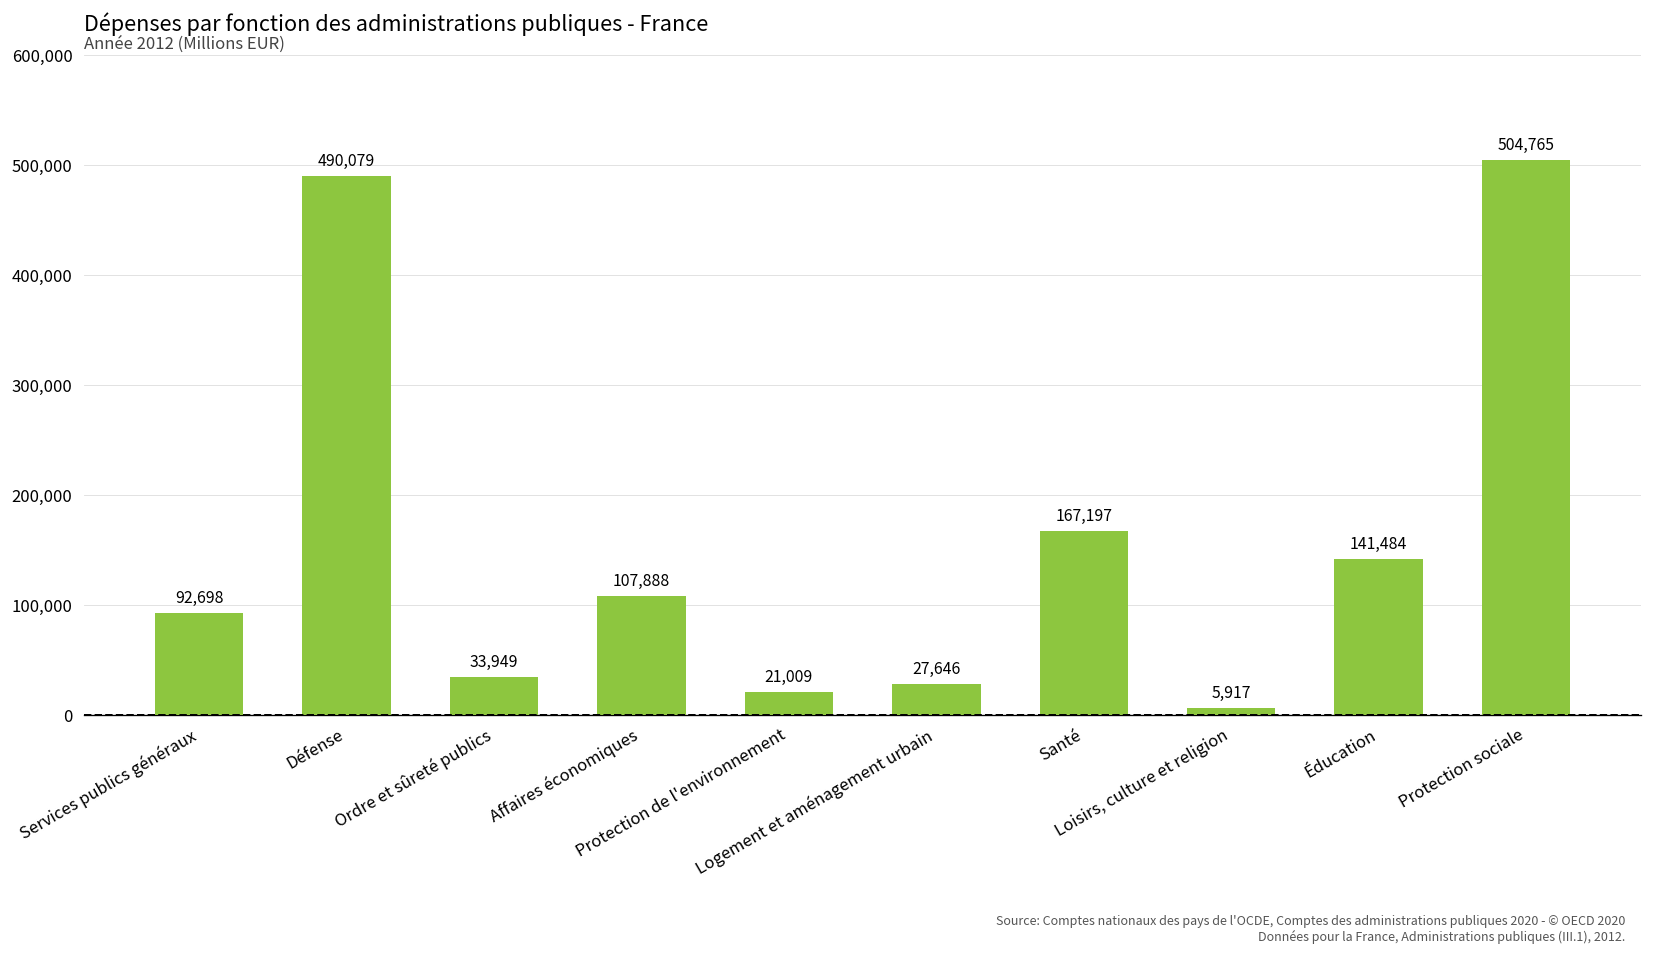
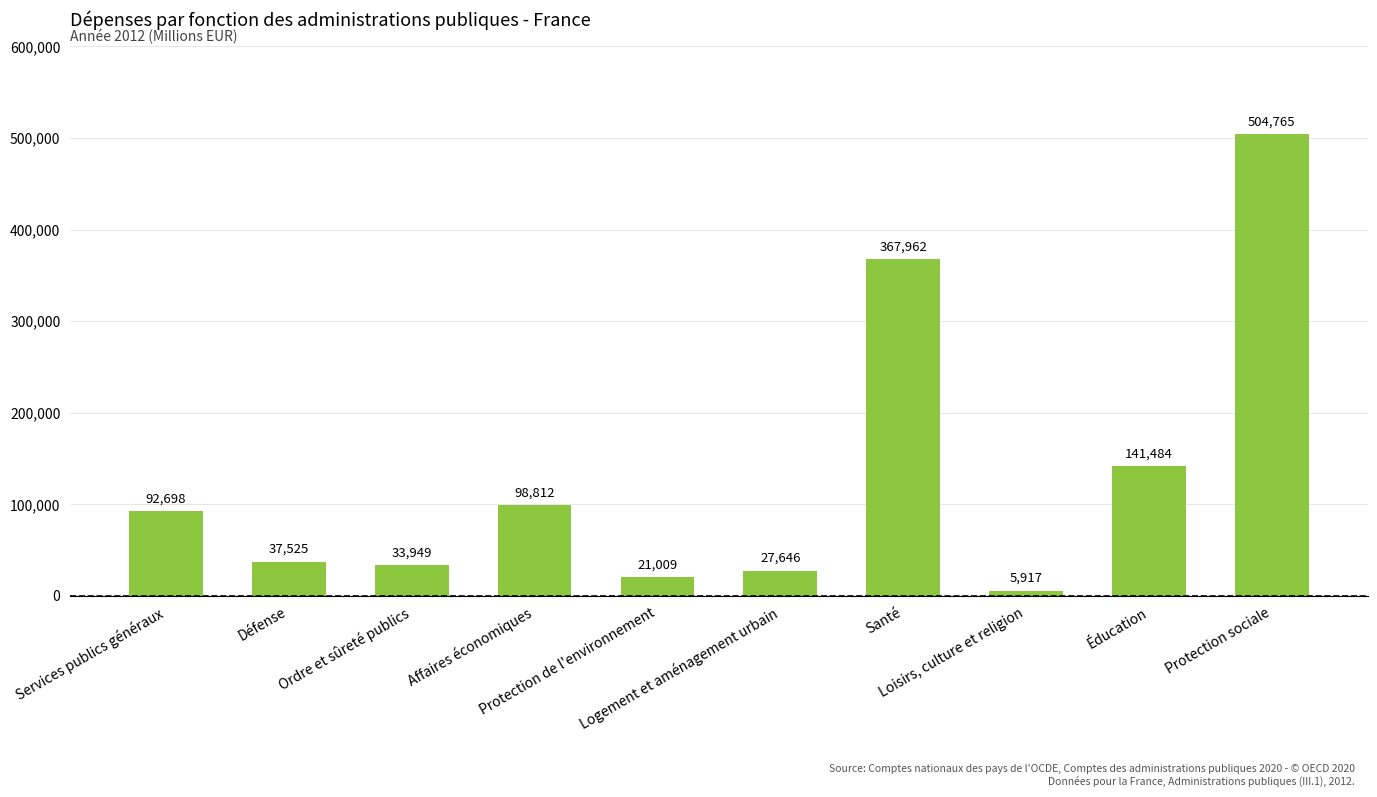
  {
    "Services publics généraux": "92,698",
-   "Défense": "490,079",
+   "Défense": "37,525",
    "Ordre et sûreté publics": "33,949",
-   "Affaires économiques": "107,888",
+   "Affaires économiques": "98,812",
    "Protection de l'environnement": "21,009",
    "Logement et aménagement urbain": "27,646",
-   "Santé": "167,197",
+   "Santé": "367,962",
    "Loisirs, culture et religion": "5,917",
    "Éducation": "141,484",
    "Protection sociale": "504,765"
  }
